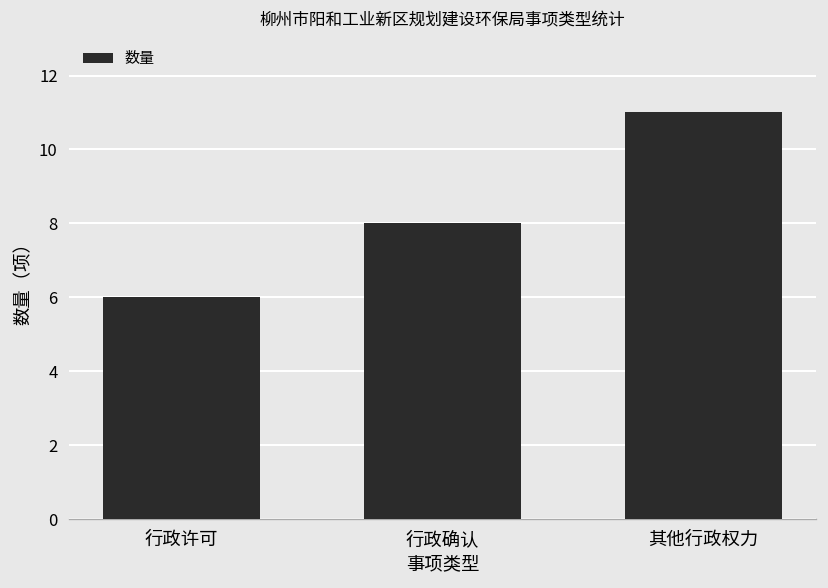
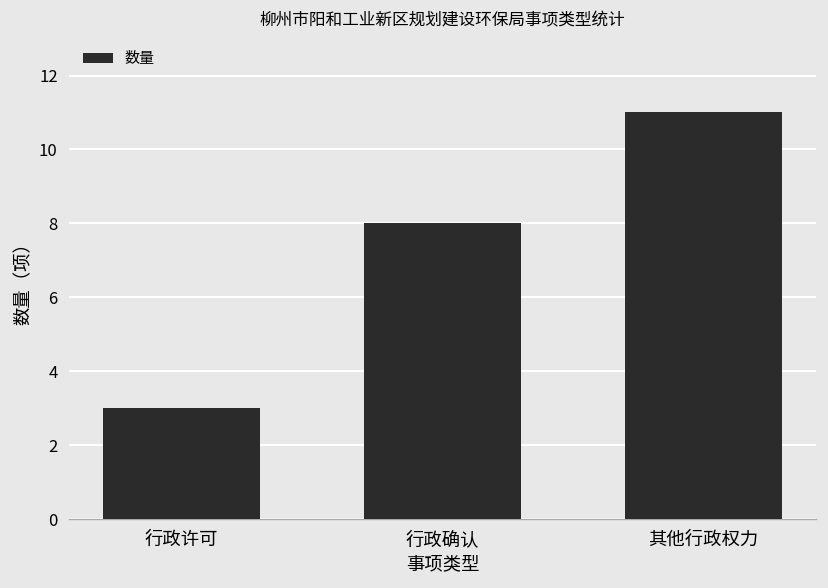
  {
-   "行政许可": 6,
+   "行政许可": 3,
    "行政确认": 8,
    "其他行政权力": 11
  }
